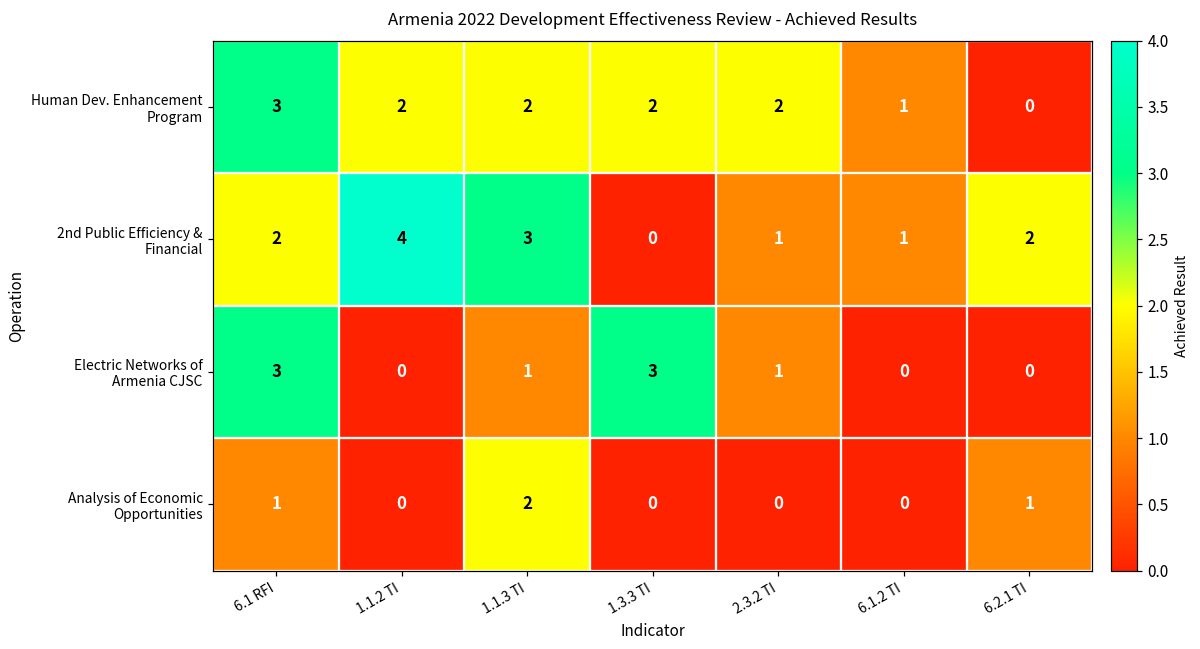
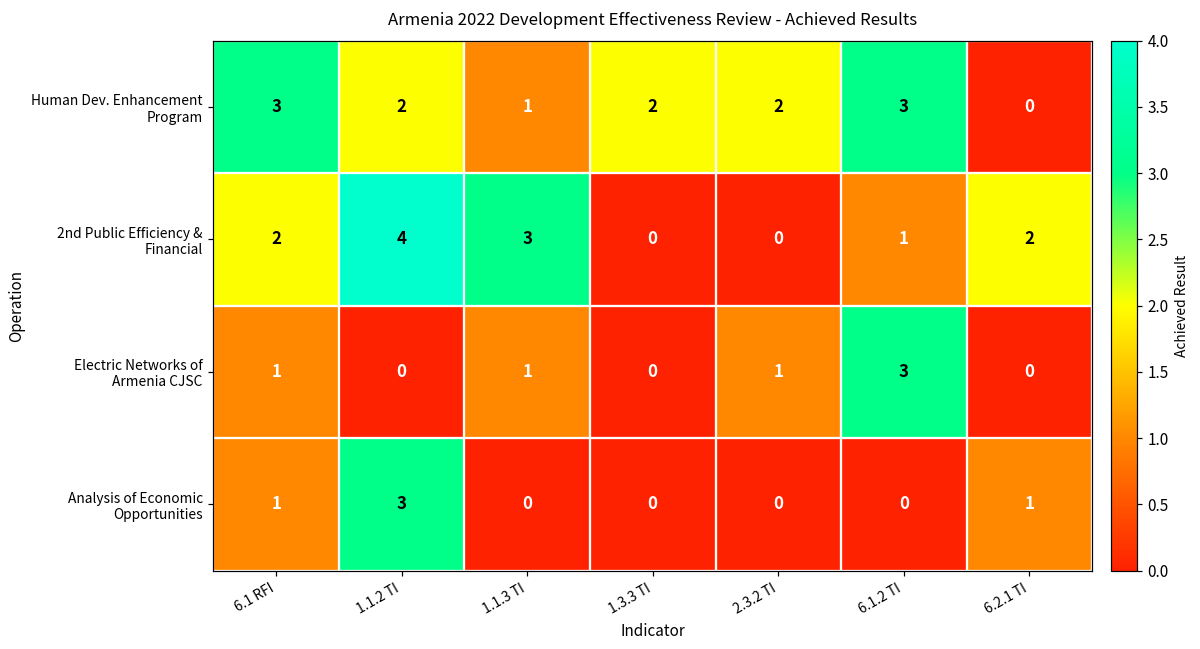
  {
    "Human Dev. Enhancement Program": {
      "6.1 RFI": 3,
      "1.1.2 TI": 2,
-     "1.1.3 TI": 2,
+     "1.1.3 TI": 1,
      "1.3.3 TI": 2,
      "2.3.2 TI": 2,
-     "6.1.2 TI": 1,
+     "6.1.2 TI": 3,
      "6.2.1 TI": 0
    },
    "2nd Public Efficiency & Financial": {
      "6.1 RFI": 2,
      "1.1.2 TI": 4,
      "1.1.3 TI": 3,
      "1.3.3 TI": 0,
-     "2.3.2 TI": 1,
+     "2.3.2 TI": 0,
      "6.1.2 TI": 1,
      "6.2.1 TI": 2
    },
    "Electric Networks of Armenia CJSC": {
-     "6.1 RFI": 3,
+     "6.1 RFI": 1,
      "1.1.2 TI": 0,
      "1.1.3 TI": 1,
-     "1.3.3 TI": 3,
+     "1.3.3 TI": 0,
      "2.3.2 TI": 1,
-     "6.1.2 TI": 0,
+     "6.1.2 TI": 3,
      "6.2.1 TI": 0
    },
    "Analysis of Economic Opportunities": {
      "6.1 RFI": 1,
-     "1.1.2 TI": 0,
-     "1.1.3 TI": 2,
+     "1.1.2 TI": 3,
+     "1.1.3 TI": 0,
      "1.3.3 TI": 0,
      "2.3.2 TI": 0,
      "6.1.2 TI": 0,
      "6.2.1 TI": 1
    }
  }
